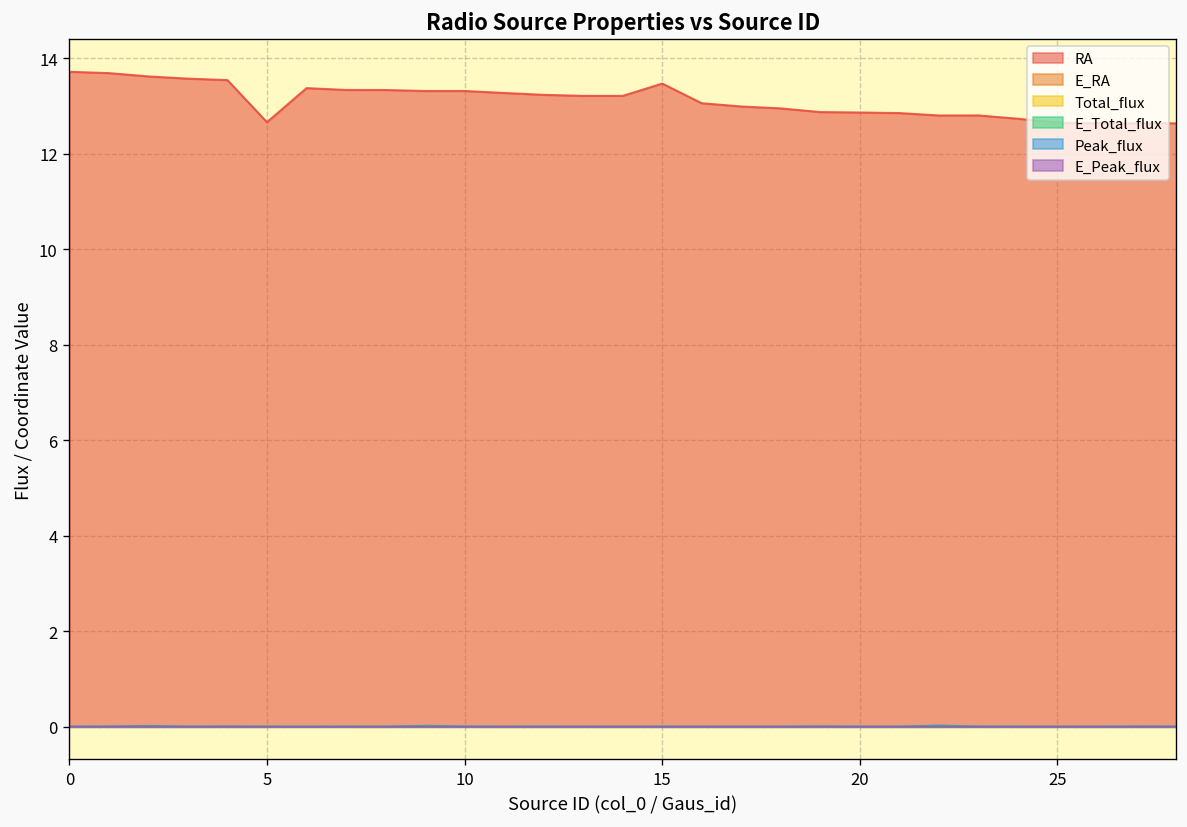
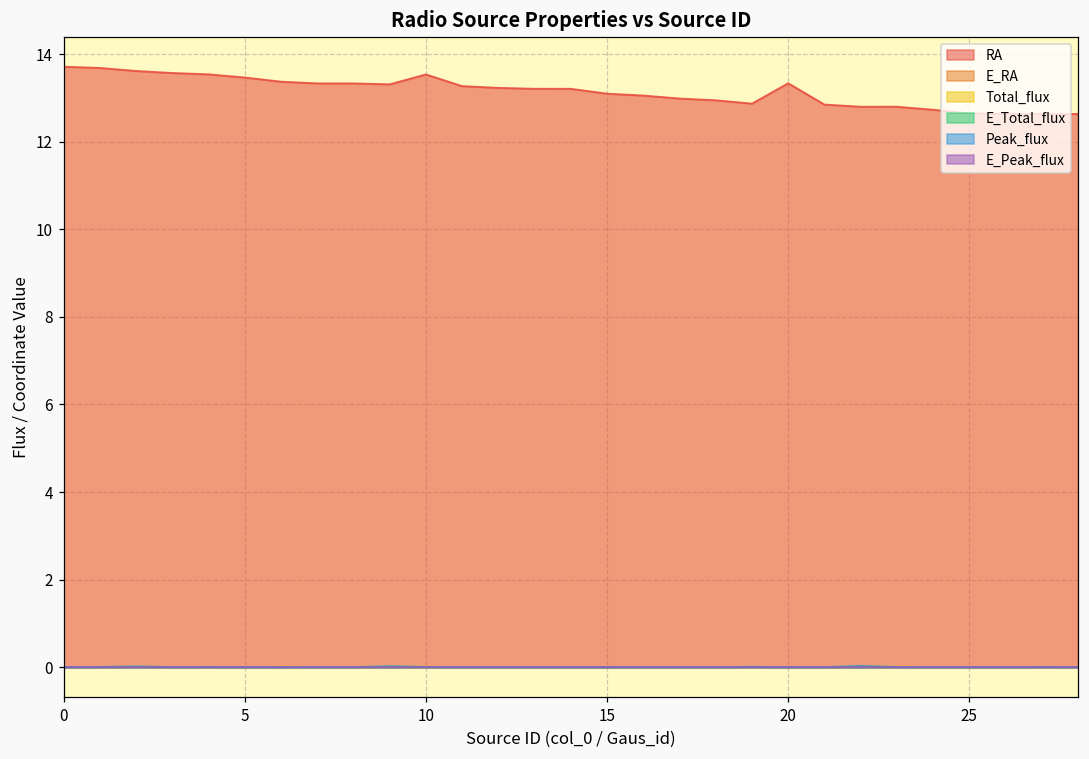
  {
    "RA": {
      "0": 13.7,
-     "5": 12.7,
-     "10": 13.3,
-     "15": 13.5,
-     "20": 12.9
+     "5": 13.5,
+     "10": 13.5,
+     "15": 13.1,
+     "20": 13.3
    }
  }
